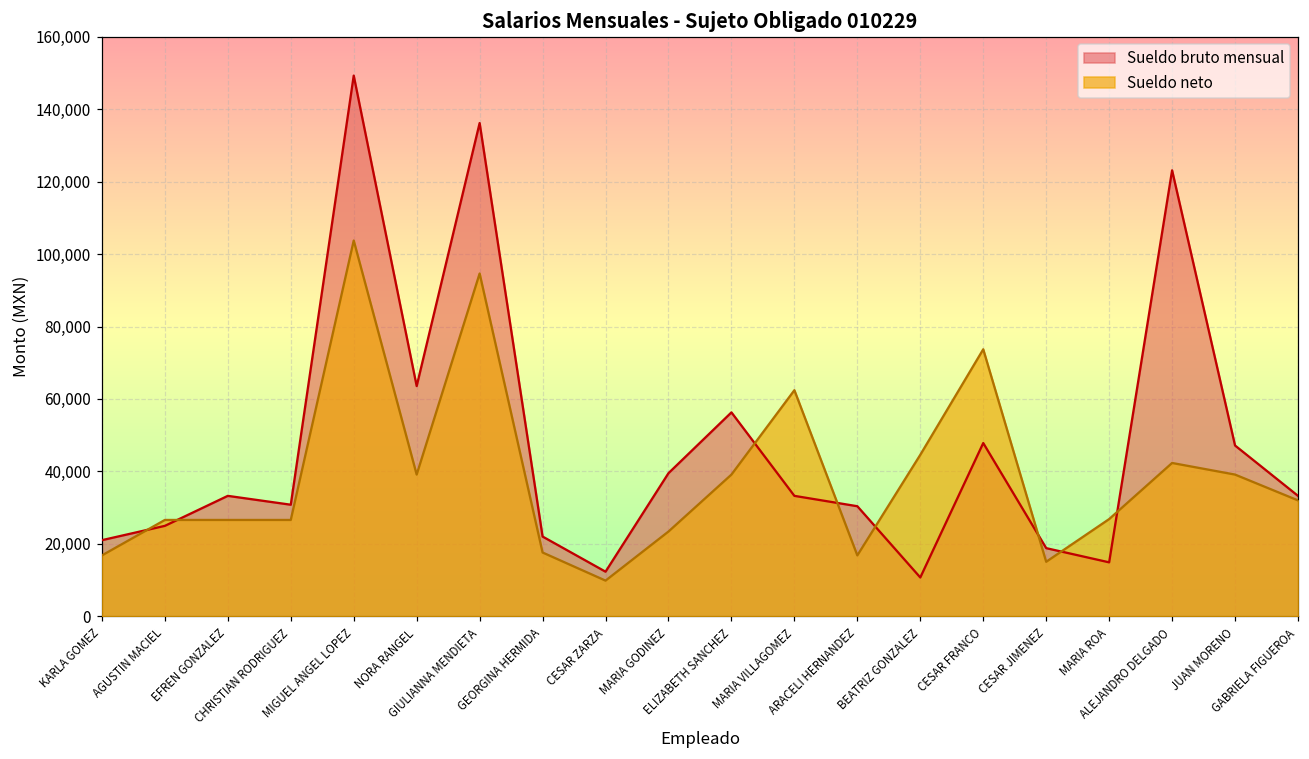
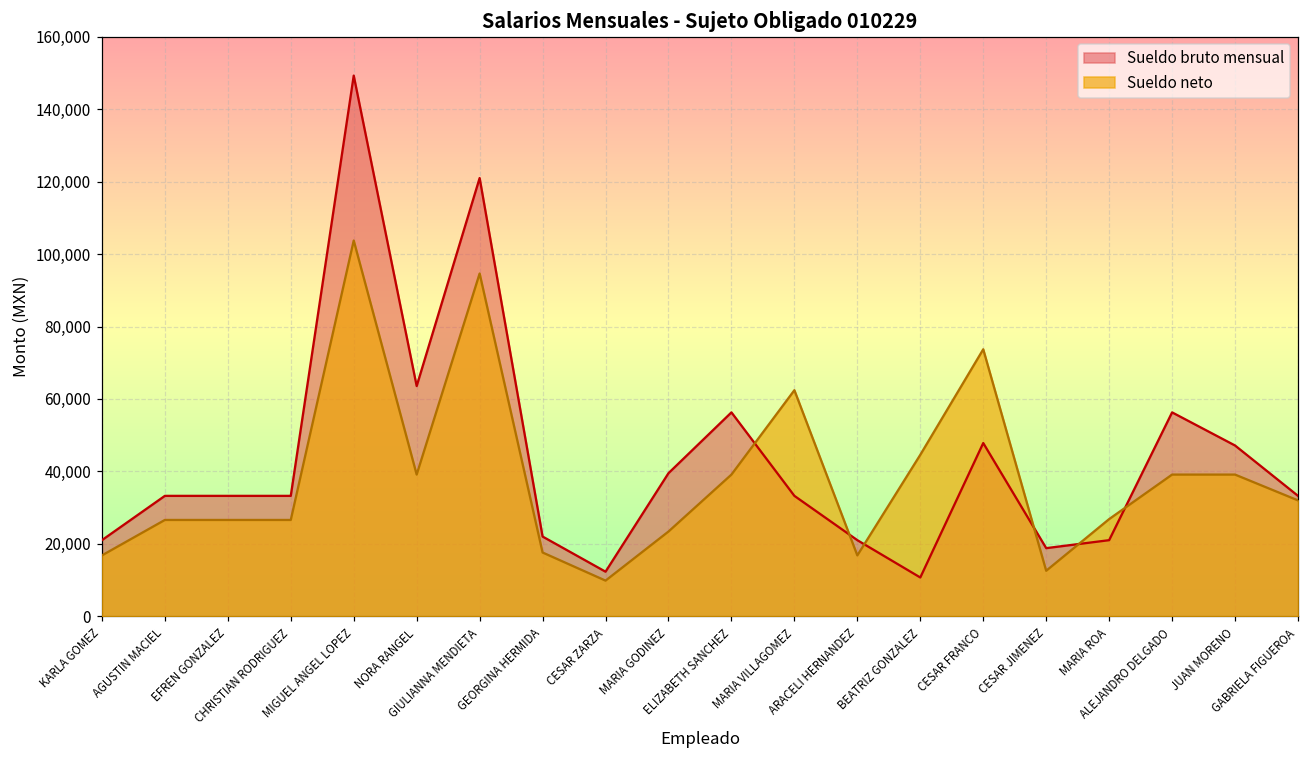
  {
    "Sueldo bruto mensual": {
      "KARLA GOMEZ": "21,000",
-     "AGUSTIN MACIEL": "25,000",
+     "AGUSTIN MACIEL": "33,000",
      "EFREN GONZALEZ": "33,000",
-     "CHRISTIAN RODRIGUEZ": "31,000",
+     "CHRISTIAN RODRIGUEZ": "33,000",
      "MIGUEL ANGEL LOPEZ": "149,000",
      "NORA RANGEL": "64,000",
-     "GIULIANNA MENDIETA": "136,000",
+     "GIULIANNA MENDIETA": "121,000",
      "GEORGINA HERMIDA": "22,000",
      "CESAR ZARZA": "12,000",
      "MARIA GODINEZ": "40,000",
      "ELIZABETH SANCHEZ": "56,000",
      "MARIA VILLAGOMEZ": "33,000",
-     "ARACELI HERNANDEZ": "30,000",
+     "ARACELI HERNANDEZ": "21,000",
      "BEATRIZ GONZALEZ": "11,000",
      "CESAR FRANCO": "48,000",
      "CESAR JIMENEZ": "19,000",
-     "MARIA ROA": "15,000",
-     "ALEJANDRO DELGADO": "123,000",
+     "MARIA ROA": "21,000",
+     "ALEJANDRO DELGADO": "56,000",
      "JUAN MORENO": "47,000",
      "GABRIELA FIGUEROA": "33,000"
    },
    "Sueldo neto": {
      "KARLA GOMEZ": "17,000",
      "AGUSTIN MACIEL": "27,000",
      "EFREN GONZALEZ": "27,000",
      "CHRISTIAN RODRIGUEZ": "27,000",
      "MIGUEL ANGEL LOPEZ": "104,000",
      "NORA RANGEL": "39,000",
      "GIULIANNA MENDIETA": "95,000",
      "GEORGINA HERMIDA": "18,000",
      "CESAR ZARZA": "10,000",
      "MARIA GODINEZ": "23,000",
      "ELIZABETH SANCHEZ": "39,000",
      "MARIA VILLAGOMEZ": "62,000",
      "ARACELI HERNANDEZ": "17,000",
      "BEATRIZ GONZALEZ": "45,000",
      "CESAR FRANCO": "74,000",
-     "CESAR JIMENEZ": "15,000",
+     "CESAR JIMENEZ": "13,000",
      "MARIA ROA": "27,000",
-     "ALEJANDRO DELGADO": "42,000",
+     "ALEJANDRO DELGADO": "39,000",
      "JUAN MORENO": "39,000",
      "GABRIELA FIGUEROA": "32,000"
    }
  }
